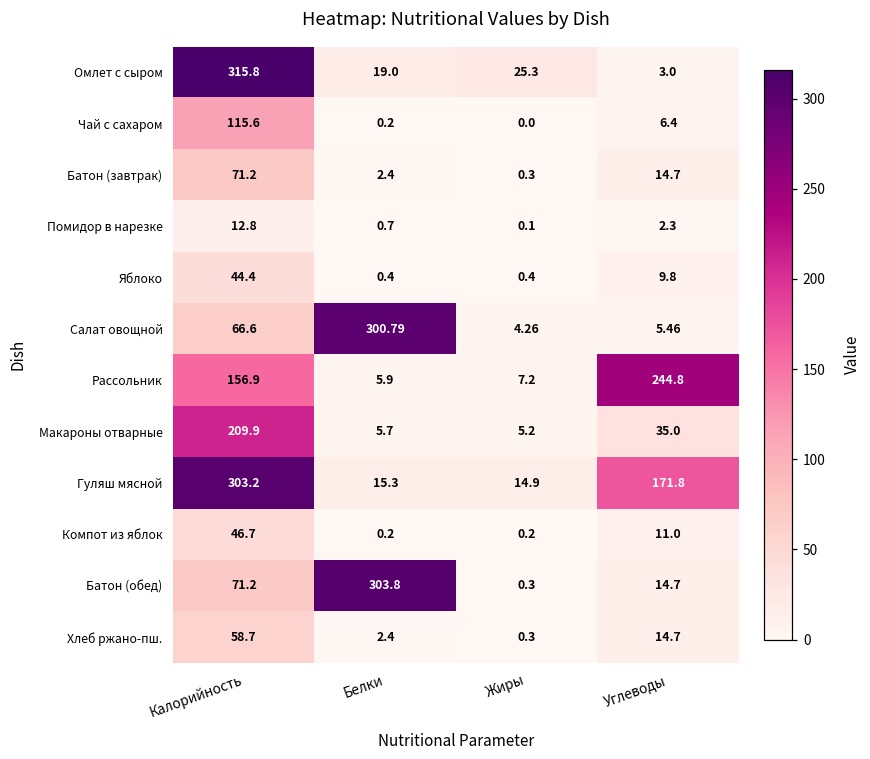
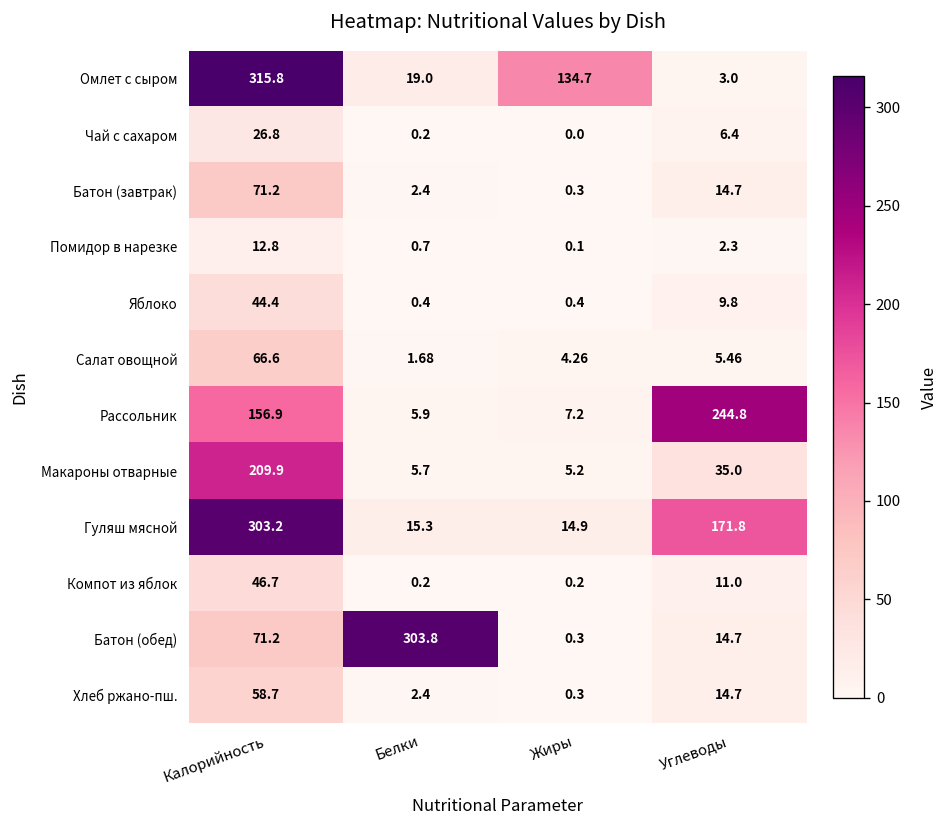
  {
    "Омлет с сыром": {
      "Калорийность": 315.8,
      "Белки": 19.0,
-     "Жиры": 25.3,
+     "Жиры": 134.7,
      "Углеводы": 3.0
    },
    "Чай с сахаром": {
-     "Калорийность": 115.6,
+     "Калорийность": 26.8,
      "Белки": 0.2,
      "Жиры": 0.0,
      "Углеводы": 6.4
    },
    "Батон (завтрак)": {
      "Калорийность": 71.2,
      "Белки": 2.4,
      "Жиры": 0.3,
      "Углеводы": 14.7
    },
    "Помидор в нарезке": {
      "Калорийность": 12.8,
      "Белки": 0.7,
      "Жиры": 0.1,
      "Углеводы": 2.3
    },
    "Яблоко": {
      "Калорийность": 44.4,
      "Белки": 0.4,
      "Жиры": 0.4,
      "Углеводы": 9.8
    },
    "Салат овощной": {
      "Калорийность": 66.6,
-     "Белки": 300.79,
+     "Белки": 1.68,
      "Жиры": 4.26,
      "Углеводы": 5.46
    },
    "Рассольник": {
      "Калорийность": 156.9,
      "Белки": 5.9,
      "Жиры": 7.2,
      "Углеводы": 244.8
    },
    "Макароны отварные": {
      "Калорийность": 209.9,
      "Белки": 5.7,
      "Жиры": 5.2,
      "Углеводы": 35.0
    },
    "Гуляш мясной": {
      "Калорийность": 303.2,
      "Белки": 15.3,
      "Жиры": 14.9,
      "Углеводы": 171.8
    },
    "Компот из яблок": {
      "Калорийность": 46.7,
      "Белки": 0.2,
      "Жиры": 0.2,
      "Углеводы": 11.0
    },
    "Батон (обед)": {
      "Калорийность": 71.2,
      "Белки": 303.8,
      "Жиры": 0.3,
      "Углеводы": 14.7
    },
    "Хлеб ржано-пш.": {
      "Калорийность": 58.7,
      "Белки": 2.4,
      "Жиры": 0.3,
      "Углеводы": 14.7
    }
  }
